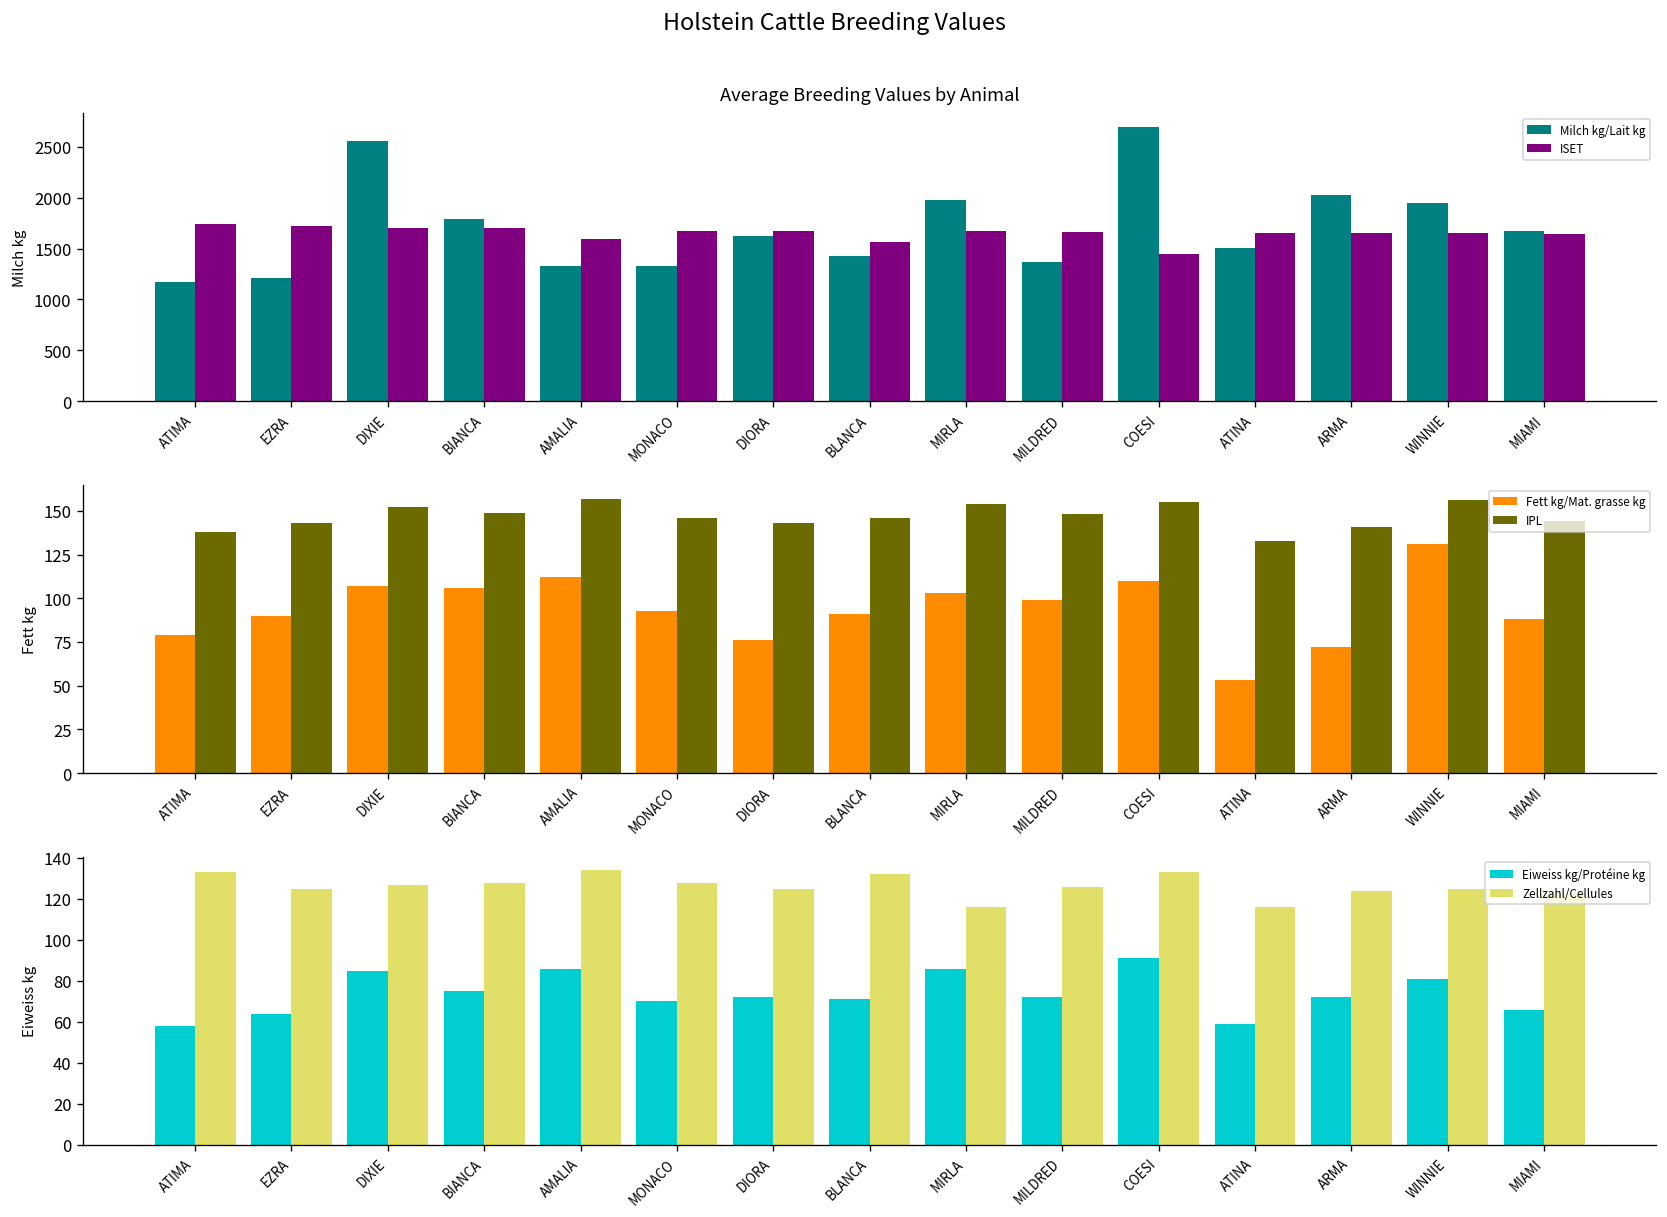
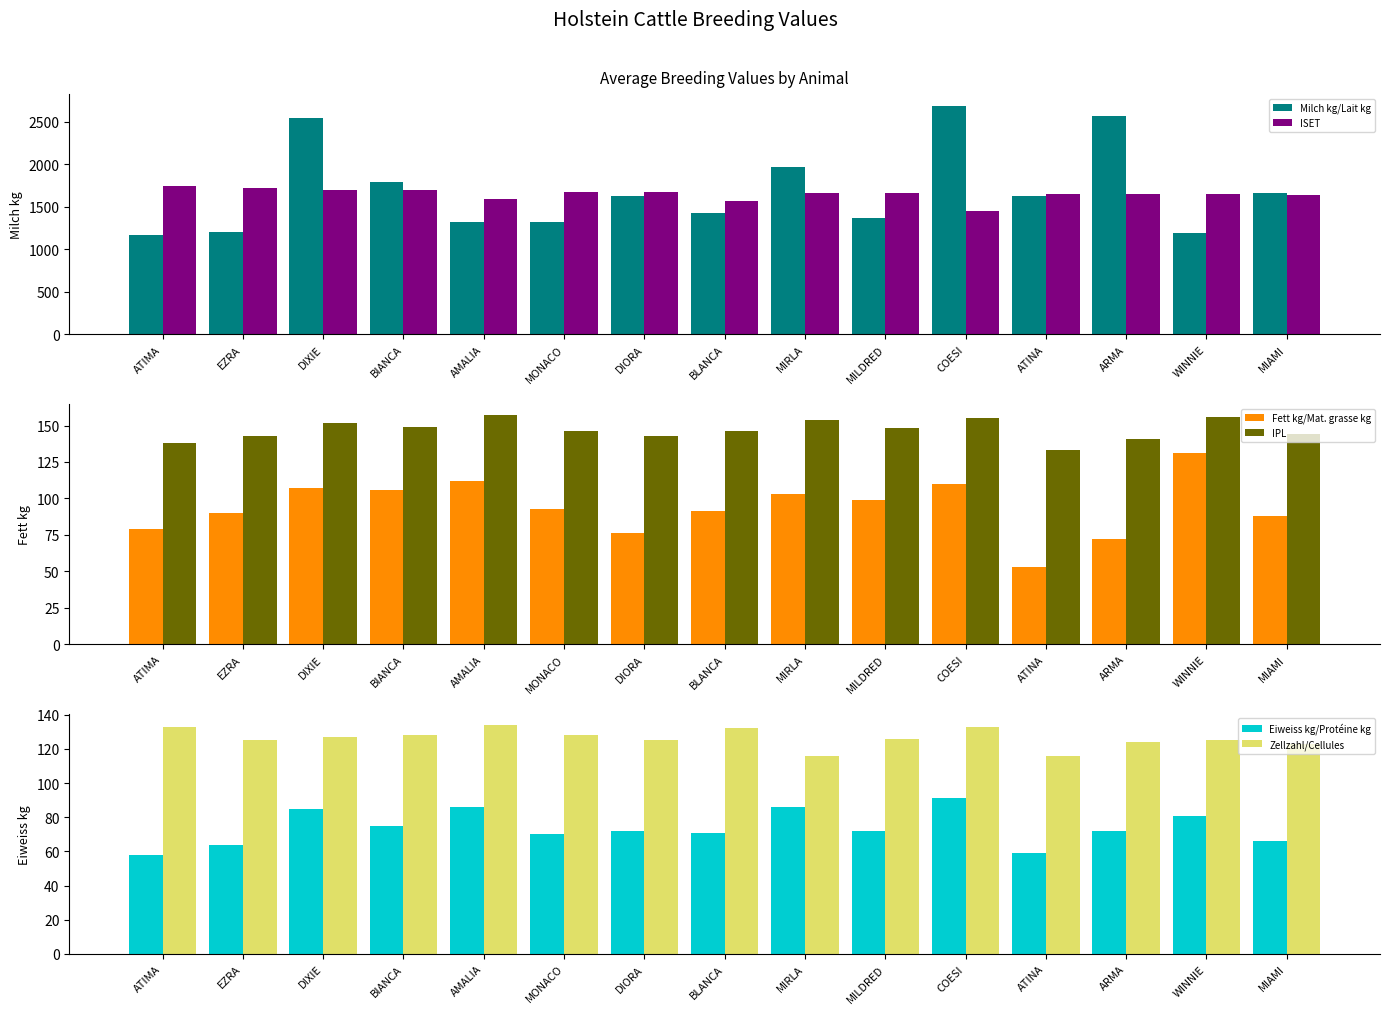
  {
    "Average Breeding Values by Animal": {
      "Milch kg/Lait kg": {
        "ATIMA": 1200,
        "EZRA": 1200,
        "DIXIE": 2600,
        "BIANCA": 1800,
        "AMALIA": 1300,
        "MONACO": 1300,
        "DIORA": 1600,
        "BLANCA": 1400,
        "MIRLA": 2000,
        "MILDRED": 1400,
        "COESI": 2700,
-       "ATINA": 1500,
-       "ARMA": 2000,
-       "WINNIE": 1900,
+       "ATINA": 1600,
+       "ARMA": 2600,
+       "WINNIE": 1200,
        "MIAMI": 1700
      },
      "ISET": {
        "ATIMA": 1700,
        "EZRA": 1700,
        "DIXIE": 1700,
        "BIANCA": 1700,
        "AMALIA": 1600,
        "MONACO": 1700,
        "DIORA": 1700,
        "BLANCA": 1600,
        "MIRLA": 1700,
        "MILDRED": 1700,
        "COESI": 1500,
        "ATINA": 1700,
        "ARMA": 1700,
        "WINNIE": 1600,
        "MIAMI": 1600
      }
    }
  }
